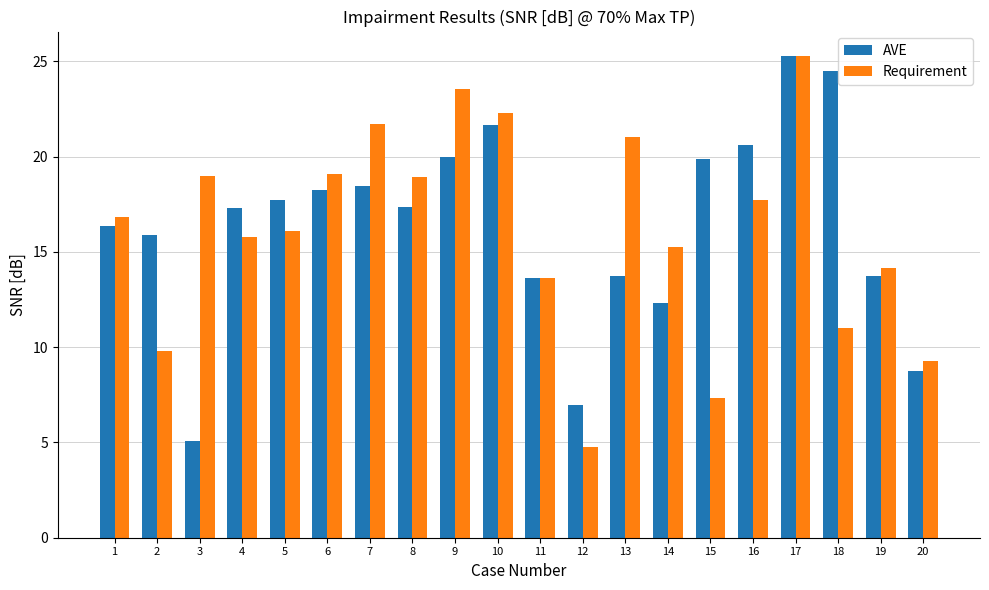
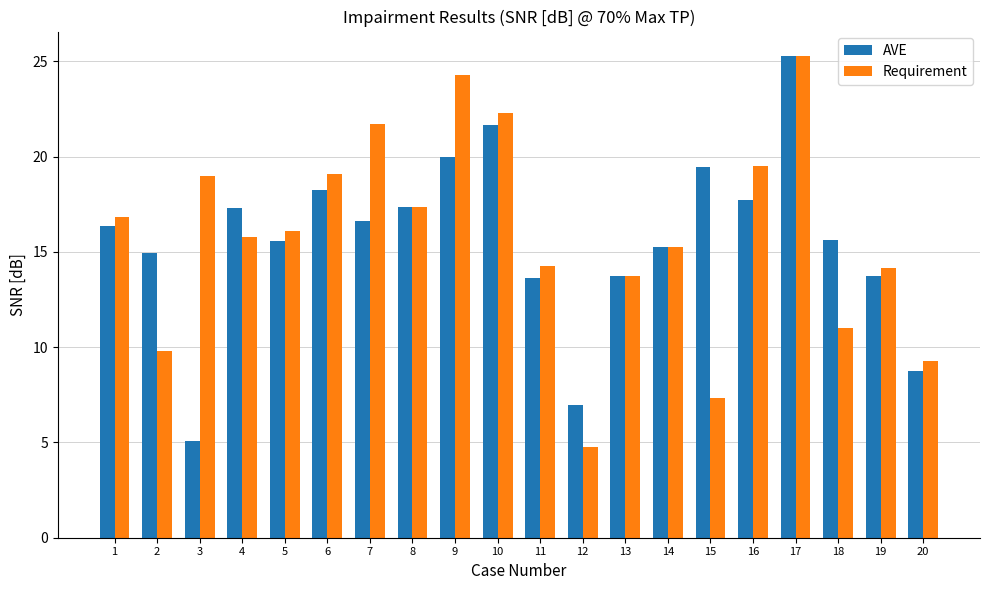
  {
    "AVE": {
      "1": 16.4,
-     "2": 15.9,
+     "2": 14.9,
      "3": 5.1,
      "4": 17.3,
-     "5": 17.7,
+     "5": 15.6,
      "6": 18.3,
-     "7": 18.5,
+     "7": 16.6,
      "8": 17.3,
      "9": 20.0,
      "10": 21.7,
      "11": 13.6,
      "12": 7.0,
      "13": 13.8,
-     "14": 12.3,
-     "15": 19.9,
-     "16": 20.6,
+     "14": 15.3,
+     "15": 19.4,
+     "16": 17.7,
      "17": 25.3,
-     "18": 24.5,
+     "18": 15.6,
      "19": 13.7,
      "20": 8.8
    },
    "Requirement": {
      "1": 16.9,
      "2": 9.8,
      "3": 19.0,
      "4": 15.8,
      "5": 16.1,
      "6": 19.1,
      "7": 21.7,
-     "8": 18.9,
-     "9": 23.5,
+     "8": 17.3,
+     "9": 24.3,
      "10": 22.3,
-     "11": 13.6,
+     "11": 14.3,
      "12": 4.8,
-     "13": 21.0,
+     "13": 13.8,
      "14": 15.3,
      "15": 7.3,
-     "16": 17.7,
+     "16": 19.5,
      "17": 25.3,
      "18": 11.0,
      "19": 14.2,
      "20": 9.3
    }
  }
